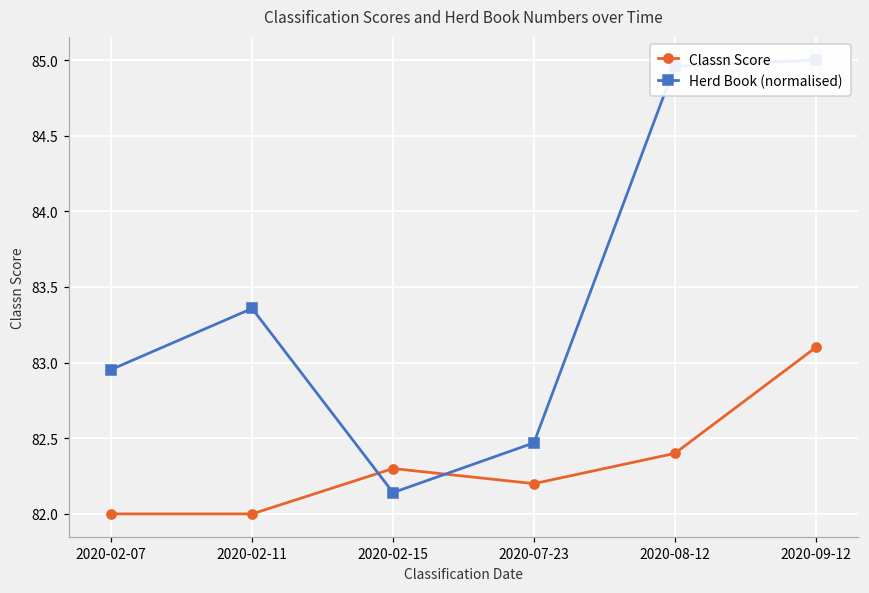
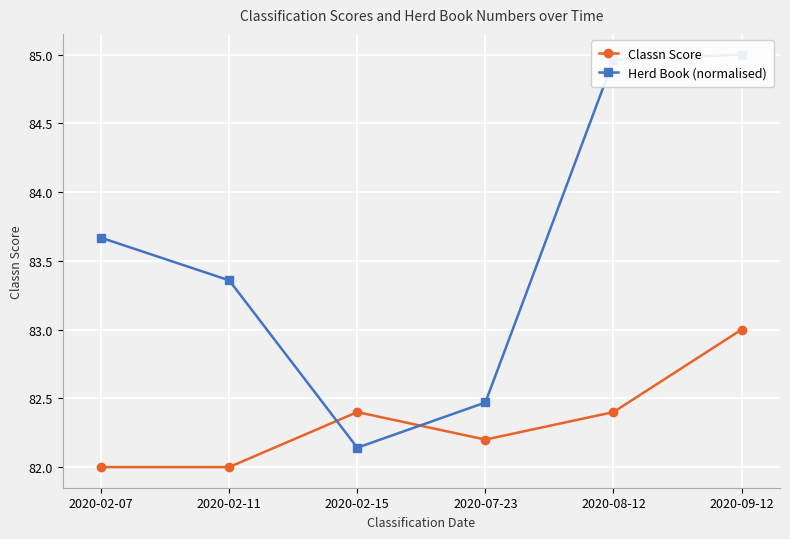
  {
    "Classn Score": {
      "2020-02-07": 82.0,
      "2020-02-11": 82.0,
-     "2020-02-15": 82.3,
+     "2020-02-15": 82.4,
      "2020-07-23": 82.2,
      "2020-08-12": 82.4,
-     "2020-09-12": 83.1
+     "2020-09-12": 83.0
    },
    "Herd Book (normalised)": {
-     "2020-02-07": 82.95,
+     "2020-02-07": 83.67,
      "2020-02-11": 83.36,
      "2020-02-15": 82.14,
      "2020-07-23": 82.47
    }
  }
